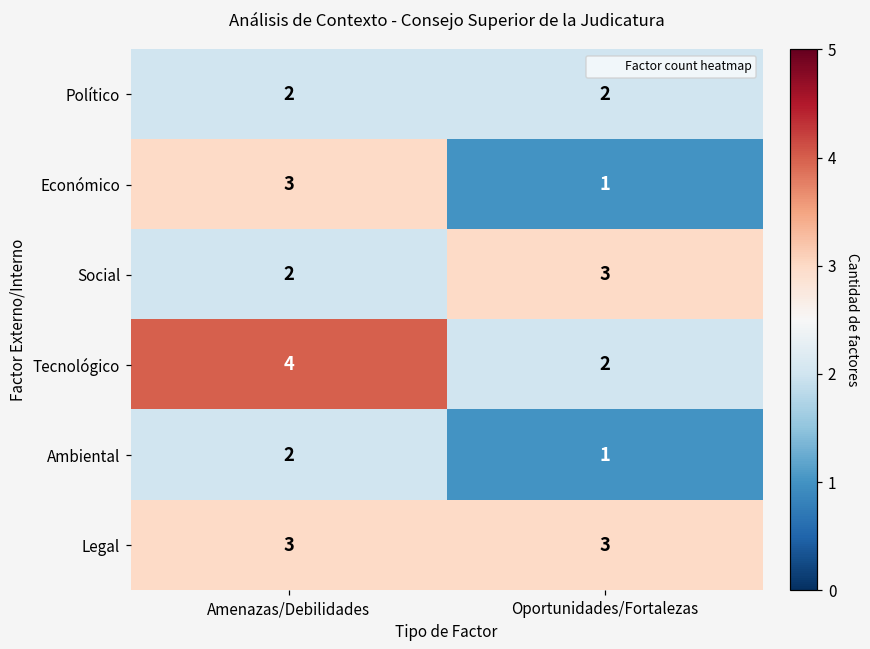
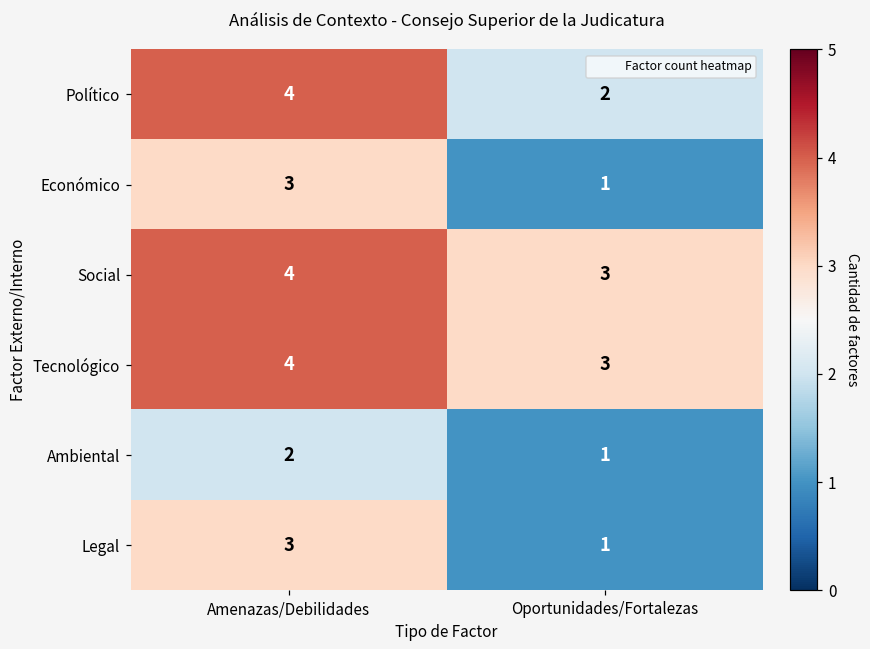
  {
    "Político": {
-     "Amenazas/Debilidades": 2,
+     "Amenazas/Debilidades": 4,
      "Oportunidades/Fortalezas": 2
    },
    "Económico": {
      "Amenazas/Debilidades": 3,
      "Oportunidades/Fortalezas": 1
    },
    "Social": {
-     "Amenazas/Debilidades": 2,
+     "Amenazas/Debilidades": 4,
      "Oportunidades/Fortalezas": 3
    },
    "Tecnológico": {
      "Amenazas/Debilidades": 4,
-     "Oportunidades/Fortalezas": 2
+     "Oportunidades/Fortalezas": 3
    },
    "Ambiental": {
      "Amenazas/Debilidades": 2,
      "Oportunidades/Fortalezas": 1
    },
    "Legal": {
      "Amenazas/Debilidades": 3,
-     "Oportunidades/Fortalezas": 3
+     "Oportunidades/Fortalezas": 1
    }
  }
